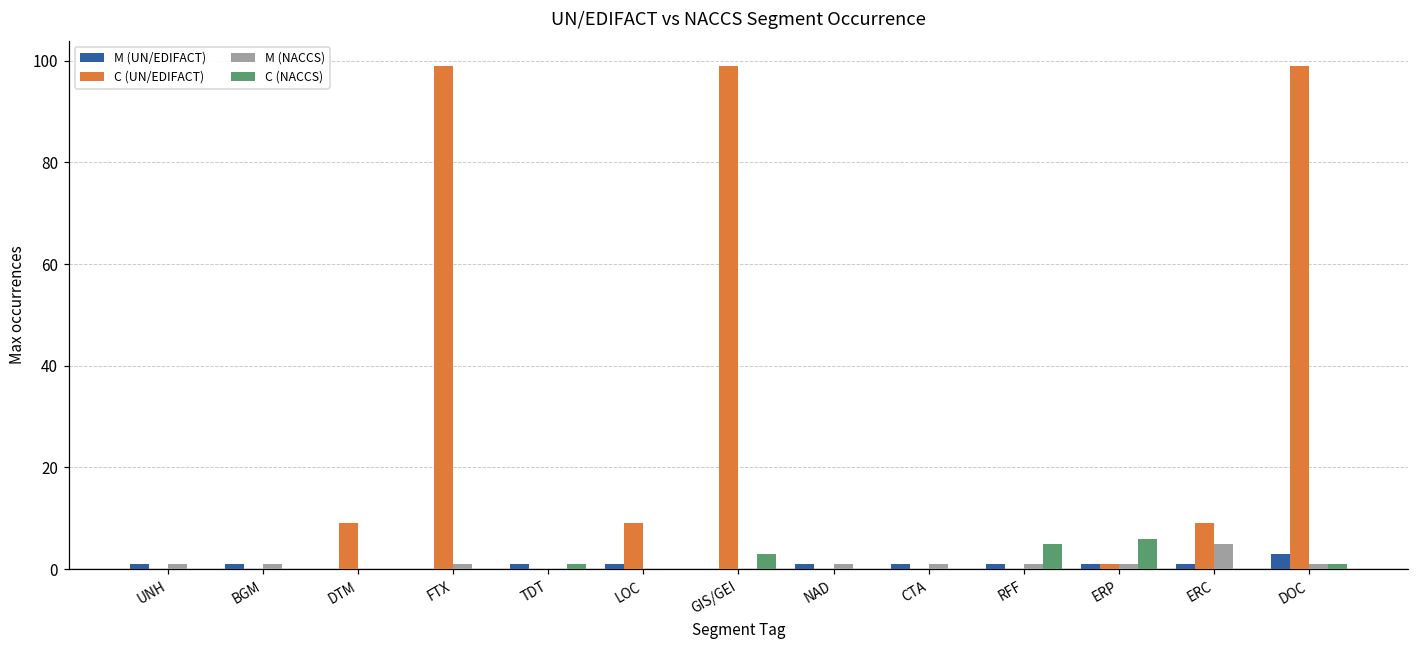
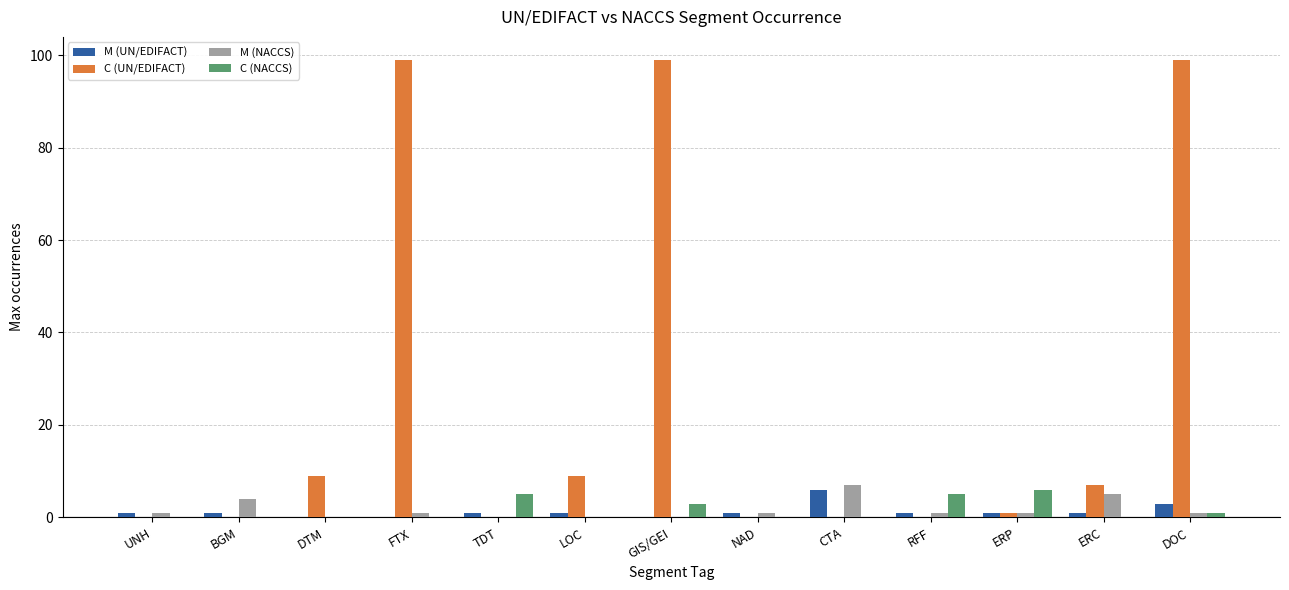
  {
    "M (UN/EDIFACT)": {
      "UNH": 1,
      "BGM": 1,
      "DTM": 0,
      "FTX": 0,
      "TDT": 1,
      "LOC": 1,
      "GIS/GEI": 0,
      "NAD": 1,
-     "CTA": 1,
+     "CTA": 6,
      "RFF": 1,
      "ERP": 1,
      "ERC": 1,
      "DOC": 3
    },
    "C (UN/EDIFACT)": {
      "UNH": 0,
      "BGM": 0,
      "DTM": 9,
      "FTX": 99,
      "TDT": 0,
      "LOC": 9,
      "GIS/GEI": 99,
      "NAD": 0,
      "CTA": 0,
      "RFF": 0,
      "ERP": 1,
-     "ERC": 9,
+     "ERC": 7,
      "DOC": 99
    },
    "M (NACCS)": {
      "UNH": 1,
-     "BGM": 1,
+     "BGM": 4,
      "DTM": 0,
      "FTX": 1,
      "TDT": 0,
      "LOC": 0,
      "GIS/GEI": 0,
      "NAD": 1,
-     "CTA": 1,
+     "CTA": 7,
      "RFF": 1,
      "ERP": 1,
      "ERC": 5,
      "DOC": 1
    },
    "C (NACCS)": {
      "UNH": 0,
      "BGM": 0,
      "DTM": 0,
      "FTX": 0,
-     "TDT": 1,
+     "TDT": 5,
      "LOC": 0,
      "GIS/GEI": 3,
      "NAD": 0,
      "CTA": 0,
      "RFF": 5,
      "ERP": 6,
      "ERC": 0,
      "DOC": 1
    }
  }
